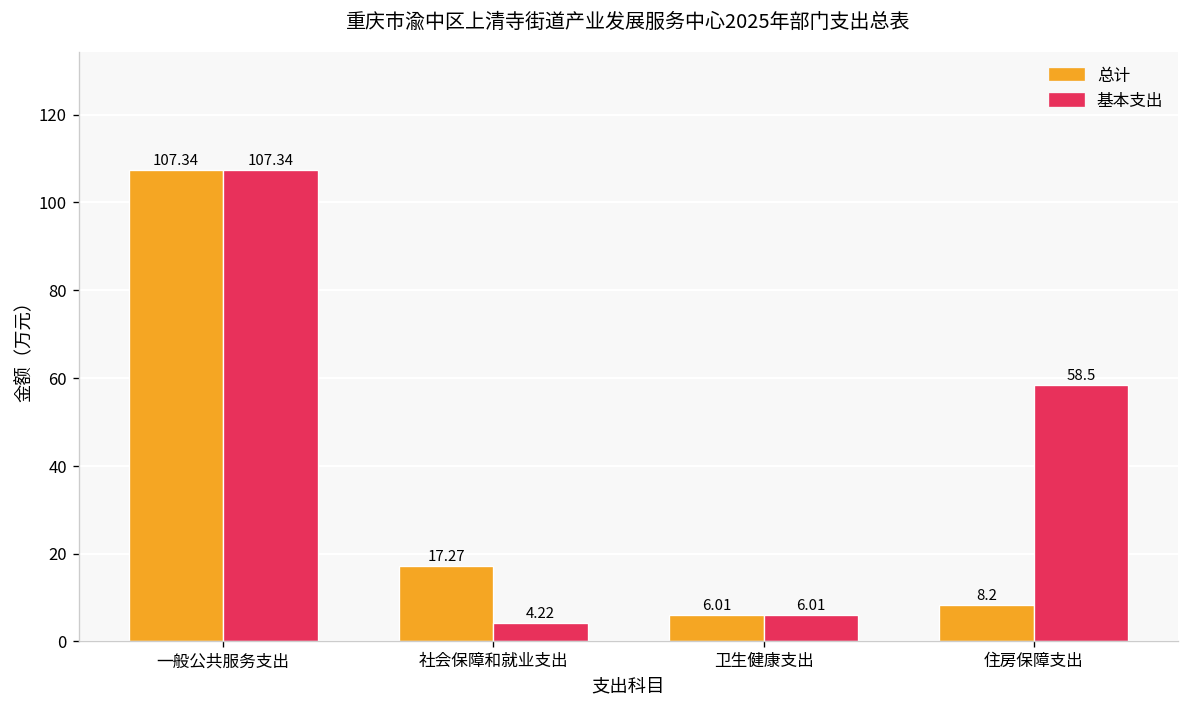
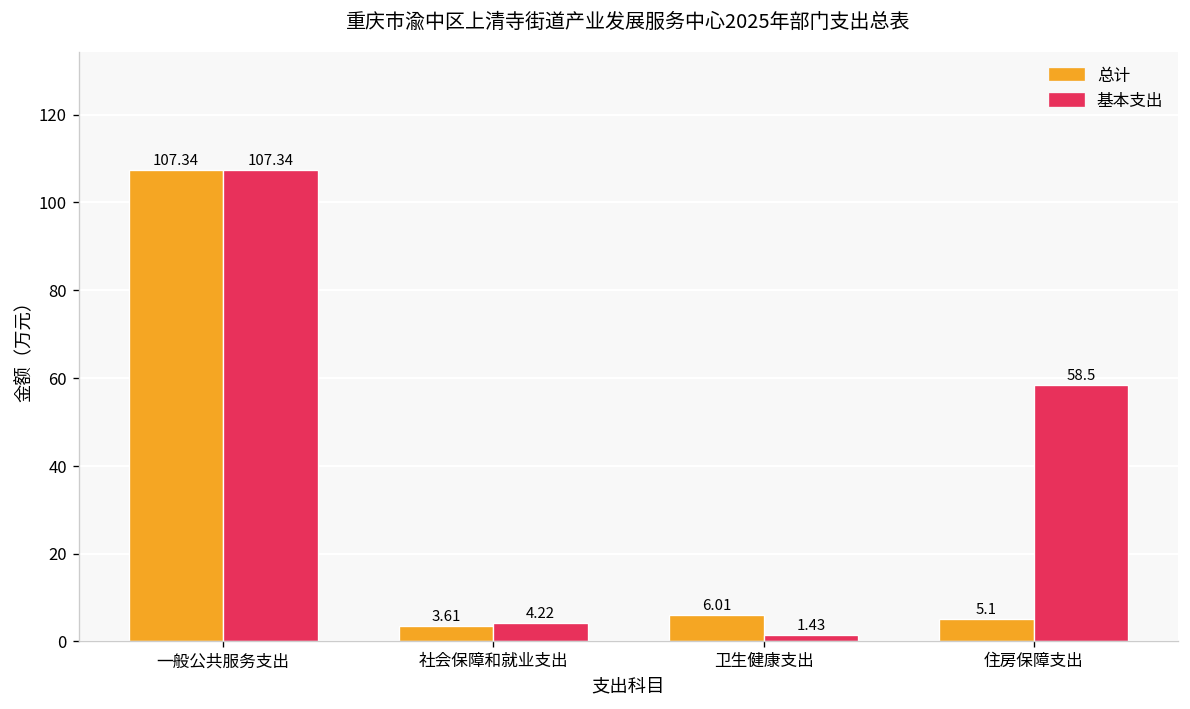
  {
    "总计": {
      "一般公共服务支出": 107.34,
-     "社会保障和就业支出": 17.27,
+     "社会保障和就业支出": 3.61,
      "卫生健康支出": 6.01,
-     "住房保障支出": 8.2
+     "住房保障支出": 5.1
    },
    "基本支出": {
      "一般公共服务支出": 107.34,
      "社会保障和就业支出": 4.22,
-     "卫生健康支出": 6.01,
+     "卫生健康支出": 1.43,
      "住房保障支出": 58.5
    }
  }
